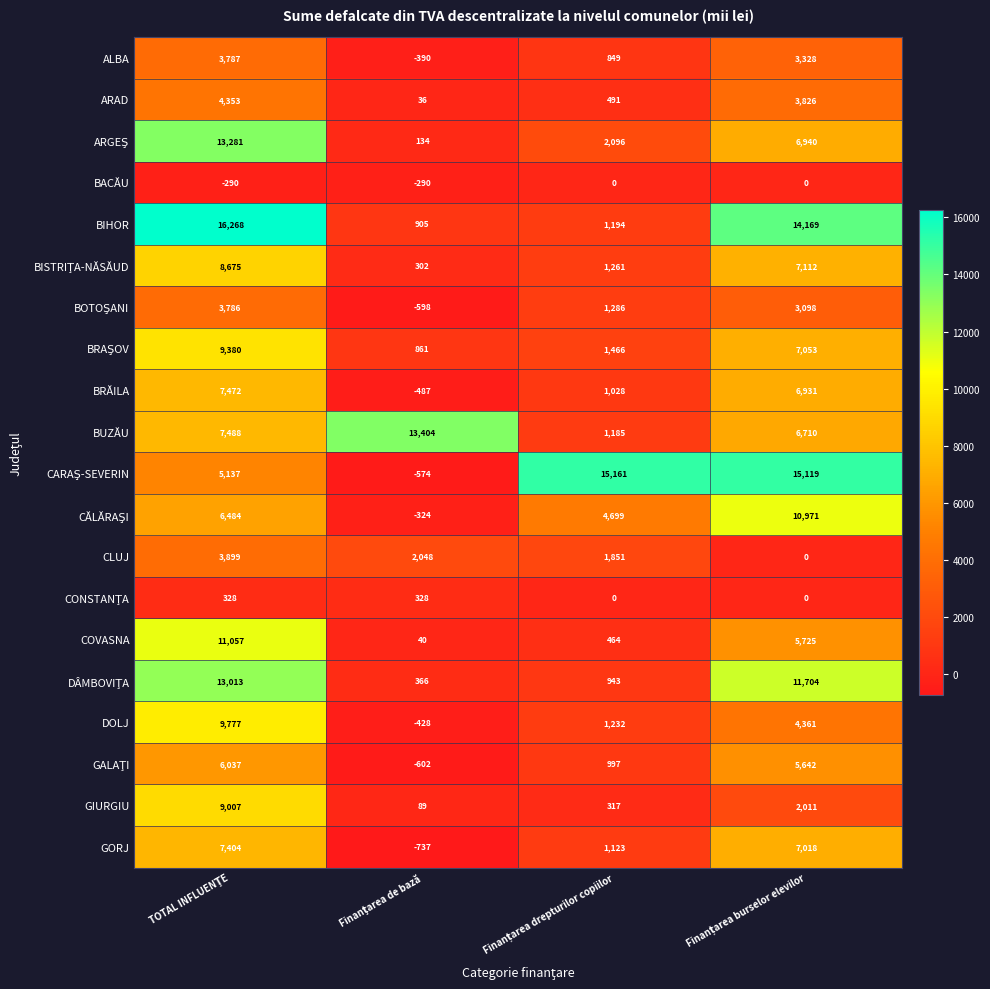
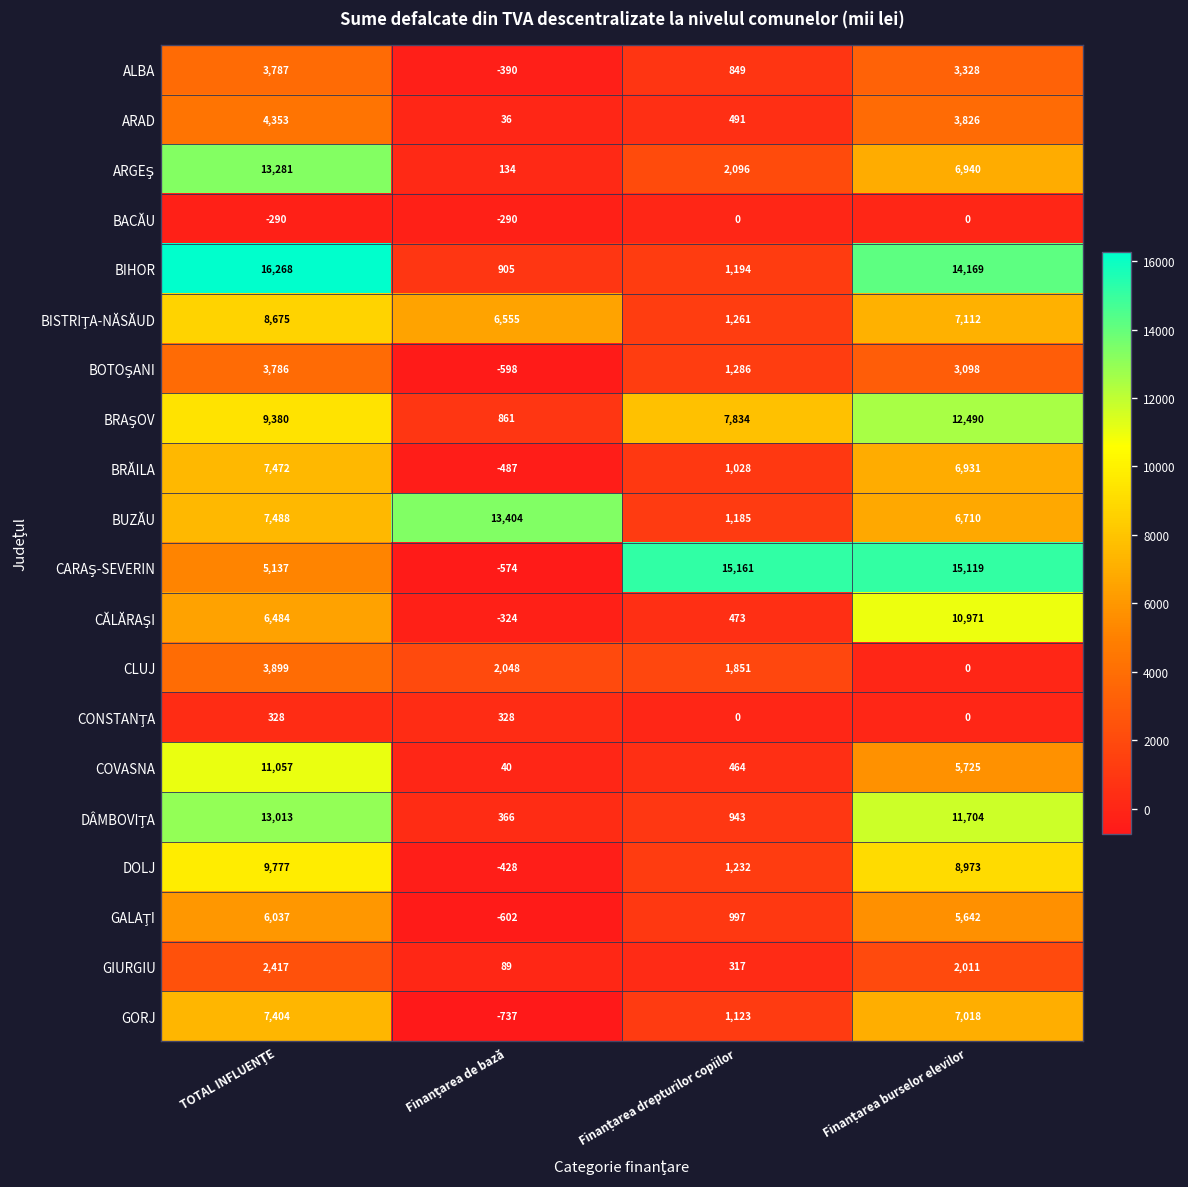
  {
    "ALBA": {
      "TOTAL INFLUENŢE": "3,787",
      "Finanţarea de bază": "-390",
      "Finanțarea drepturilor copiilor": "849",
      "Finanțarea burselor elevilor": "3,328"
    },
    "ARAD": {
      "TOTAL INFLUENŢE": "4,353",
      "Finanţarea de bază": "36",
      "Finanțarea drepturilor copiilor": "491",
      "Finanțarea burselor elevilor": "3,826"
    },
    "ARGEŞ": {
      "TOTAL INFLUENŢE": "13,281",
      "Finanţarea de bază": "134",
      "Finanțarea drepturilor copiilor": "2,096",
      "Finanțarea burselor elevilor": "6,940"
    },
    "BACĂU": {
      "TOTAL INFLUENŢE": "-290",
      "Finanţarea de bază": "-290",
      "Finanțarea drepturilor copiilor": "0",
      "Finanțarea burselor elevilor": "0"
    },
    "BIHOR": {
      "TOTAL INFLUENŢE": "16,268",
      "Finanţarea de bază": "905",
      "Finanțarea drepturilor copiilor": "1,194",
      "Finanțarea burselor elevilor": "14,169"
    },
    "BISTRIŢA-NĂSĂUD": {
      "TOTAL INFLUENŢE": "8,675",
-     "Finanţarea de bază": "302",
+     "Finanţarea de bază": "6,555",
      "Finanțarea drepturilor copiilor": "1,261",
      "Finanțarea burselor elevilor": "7,112"
    },
    "BOTOŞANI": {
      "TOTAL INFLUENŢE": "3,786",
      "Finanţarea de bază": "-598",
      "Finanțarea drepturilor copiilor": "1,286",
      "Finanțarea burselor elevilor": "3,098"
    },
    "BRAŞOV": {
      "TOTAL INFLUENŢE": "9,380",
      "Finanţarea de bază": "861",
-     "Finanțarea drepturilor copiilor": "1,466",
-     "Finanțarea burselor elevilor": "7,053"
+     "Finanțarea drepturilor copiilor": "7,834",
+     "Finanțarea burselor elevilor": "12,490"
    },
    "BRĂILA": {
      "TOTAL INFLUENŢE": "7,472",
      "Finanţarea de bază": "-487",
      "Finanțarea drepturilor copiilor": "1,028",
      "Finanțarea burselor elevilor": "6,931"
    },
    "BUZĂU": {
      "TOTAL INFLUENŢE": "7,488",
      "Finanţarea de bază": "13,404",
      "Finanțarea drepturilor copiilor": "1,185",
      "Finanțarea burselor elevilor": "6,710"
    },
    "CARAŞ-SEVERIN": {
      "TOTAL INFLUENŢE": "5,137",
      "Finanţarea de bază": "-574",
      "Finanțarea drepturilor copiilor": "15,161",
      "Finanțarea burselor elevilor": "15,119"
    },
    "CĂLĂRAŞI": {
      "TOTAL INFLUENŢE": "6,484",
      "Finanţarea de bază": "-324",
-     "Finanțarea drepturilor copiilor": "4,699",
+     "Finanțarea drepturilor copiilor": "473",
      "Finanțarea burselor elevilor": "10,971"
    },
    "CLUJ": {
      "TOTAL INFLUENŢE": "3,899",
      "Finanţarea de bază": "2,048",
      "Finanțarea drepturilor copiilor": "1,851",
      "Finanțarea burselor elevilor": "0"
    },
    "CONSTANŢA": {
      "TOTAL INFLUENŢE": "328",
      "Finanţarea de bază": "328",
      "Finanțarea drepturilor copiilor": "0",
      "Finanțarea burselor elevilor": "0"
    },
    "COVASNA": {
      "TOTAL INFLUENŢE": "11,057",
      "Finanţarea de bază": "40",
      "Finanțarea drepturilor copiilor": "464",
      "Finanțarea burselor elevilor": "5,725"
    },
    "DÂMBOVIŢA": {
      "TOTAL INFLUENŢE": "13,013",
      "Finanţarea de bază": "366",
      "Finanțarea drepturilor copiilor": "943",
      "Finanțarea burselor elevilor": "11,704"
    },
    "DOLJ": {
      "TOTAL INFLUENŢE": "9,777",
      "Finanţarea de bază": "-428",
      "Finanțarea drepturilor copiilor": "1,232",
-     "Finanțarea burselor elevilor": "4,361"
+     "Finanțarea burselor elevilor": "8,973"
    },
    "GALAŢI": {
      "TOTAL INFLUENŢE": "6,037",
      "Finanţarea de bază": "-602",
      "Finanțarea drepturilor copiilor": "997",
      "Finanțarea burselor elevilor": "5,642"
    },
    "GIURGIU": {
-     "TOTAL INFLUENŢE": "9,007",
+     "TOTAL INFLUENŢE": "2,417",
      "Finanţarea de bază": "89",
      "Finanțarea drepturilor copiilor": "317",
      "Finanțarea burselor elevilor": "2,011"
    },
    "GORJ": {
      "TOTAL INFLUENŢE": "7,404",
      "Finanţarea de bază": "-737",
      "Finanțarea drepturilor copiilor": "1,123",
      "Finanțarea burselor elevilor": "7,018"
    }
  }
